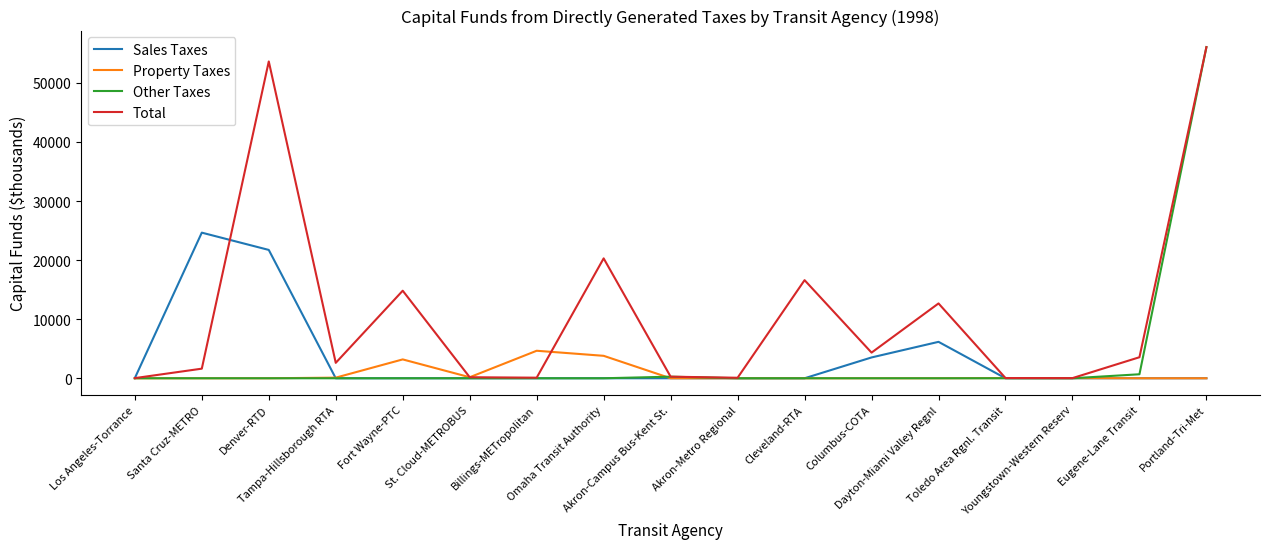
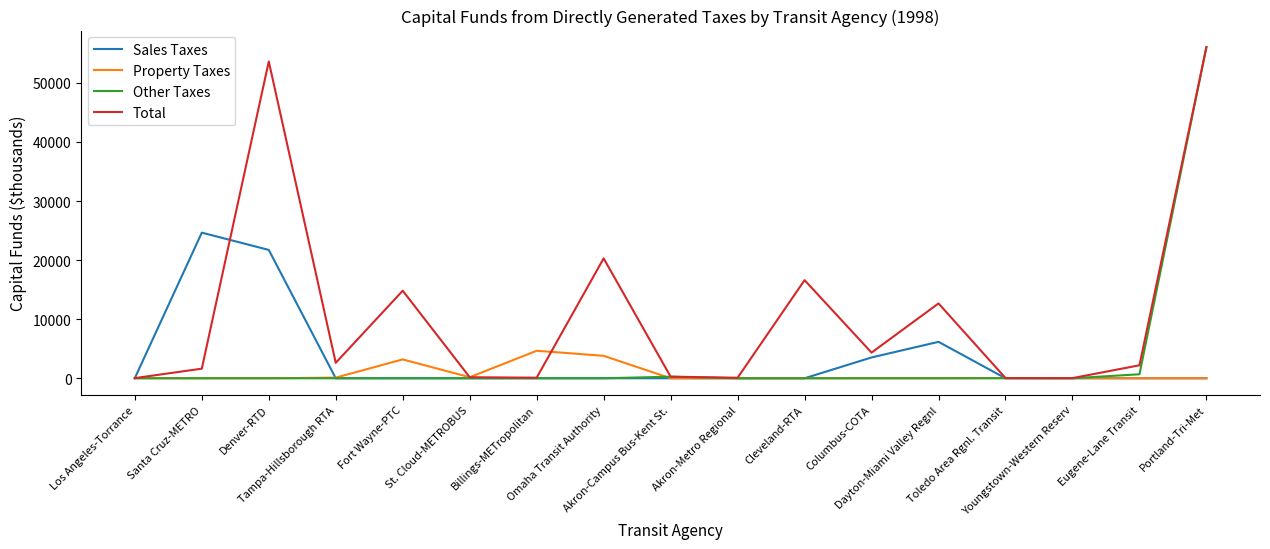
  {
    "Sales Taxes": {
      "Santa Cruz-METRO": 25000,
      "Denver-RTD": 22000,
      "Columbus-COTA": 4000,
      "Dayton-Miami Valley Regnl": 6000
    },
    "Property Taxes": {
      "Fort Wayne-PTC": 3000,
      "Billings-METropolitan": 5000,
      "Omaha Transit Authority": 4000
    },
    "Other Taxes": {
      "Eugene-Lane Transit": 1000
    },
    "Total": {
      "Santa Cruz-METRO": 2000,
      "Denver-RTD": 54000,
      "Tampa-Hillsborough RTA": 3000,
      "Fort Wayne-PTC": 15000,
      "Omaha Transit Authority": 20000,
      "Cleveland-RTA": 17000,
      "Columbus-COTA": 4000,
      "Dayton-Miami Valley Regnl": 13000,
-     "Eugene-Lane Transit": 4000
+     "Eugene-Lane Transit": 2000
    }
  }
